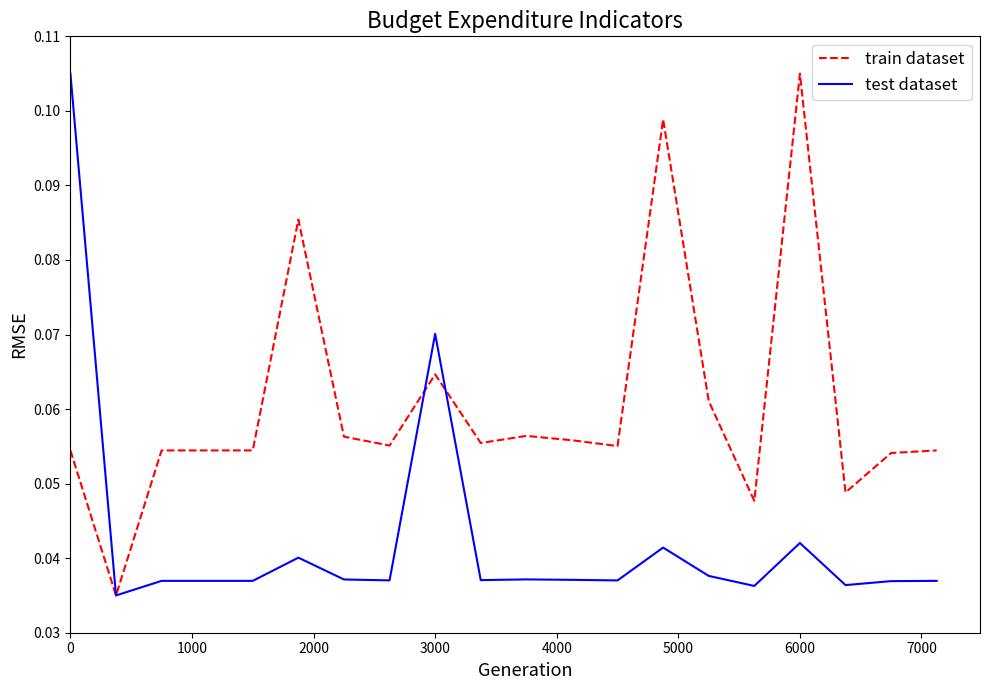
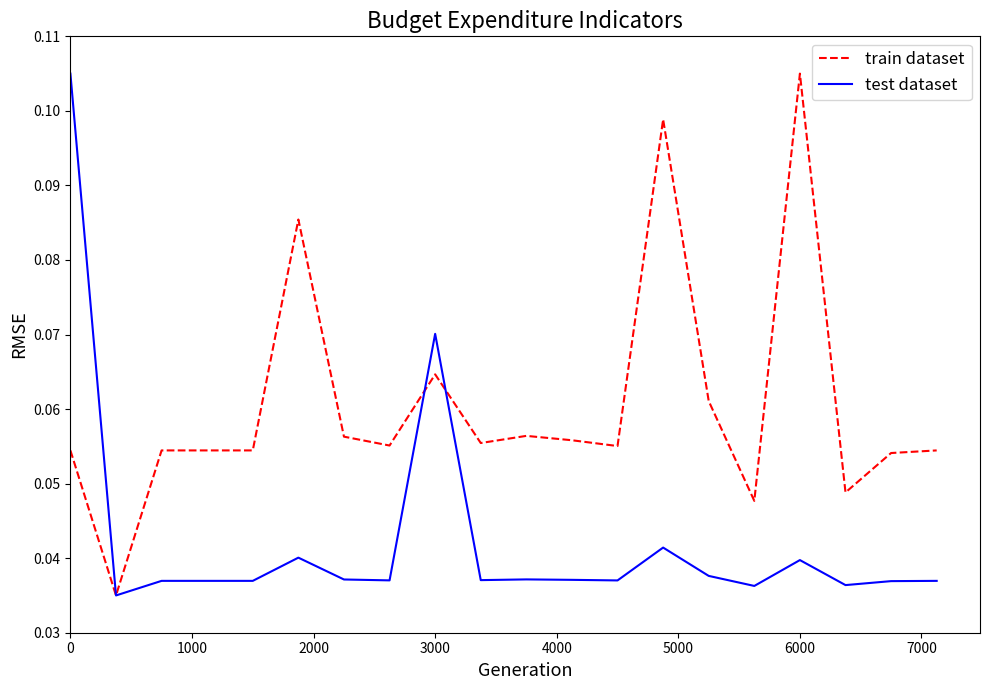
  {
    "train dataset": {
      "0": 0.054,
      "3000": 0.065,
      "6000": 0.105
    },
    "test dataset": {
      "0": 0.105,
      "3000": 0.070,
-     "6000": 0.042
+     "6000": 0.040
    }
  }
